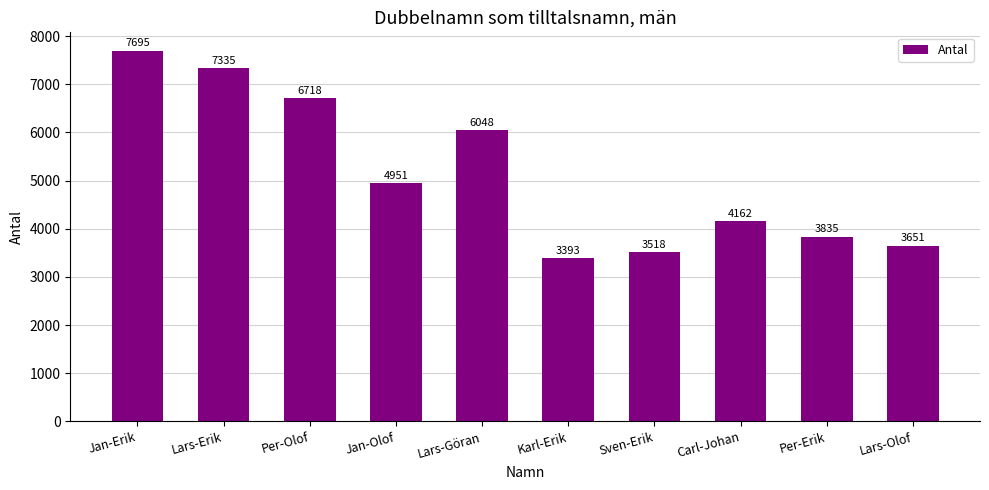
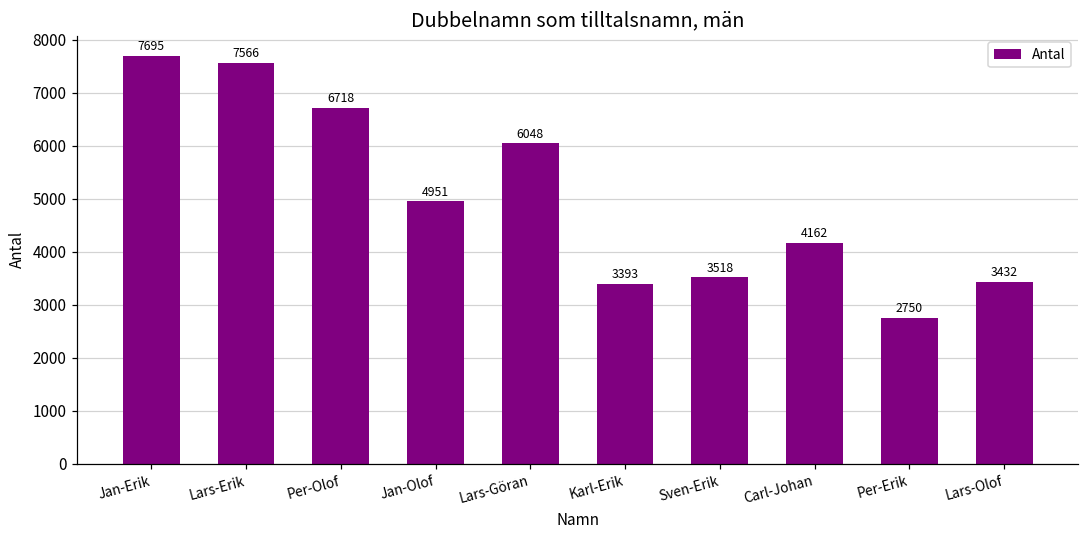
  {
    "Jan-Erik": 7695,
-   "Lars-Erik": 7335,
+   "Lars-Erik": 7566,
    "Per-Olof": 6718,
    "Jan-Olof": 4951,
    "Lars-Göran": 6048,
    "Karl-Erik": 3393,
    "Sven-Erik": 3518,
    "Carl-Johan": 4162,
-   "Per-Erik": 3835,
-   "Lars-Olof": 3651
+   "Per-Erik": 2750,
+   "Lars-Olof": 3432
  }
